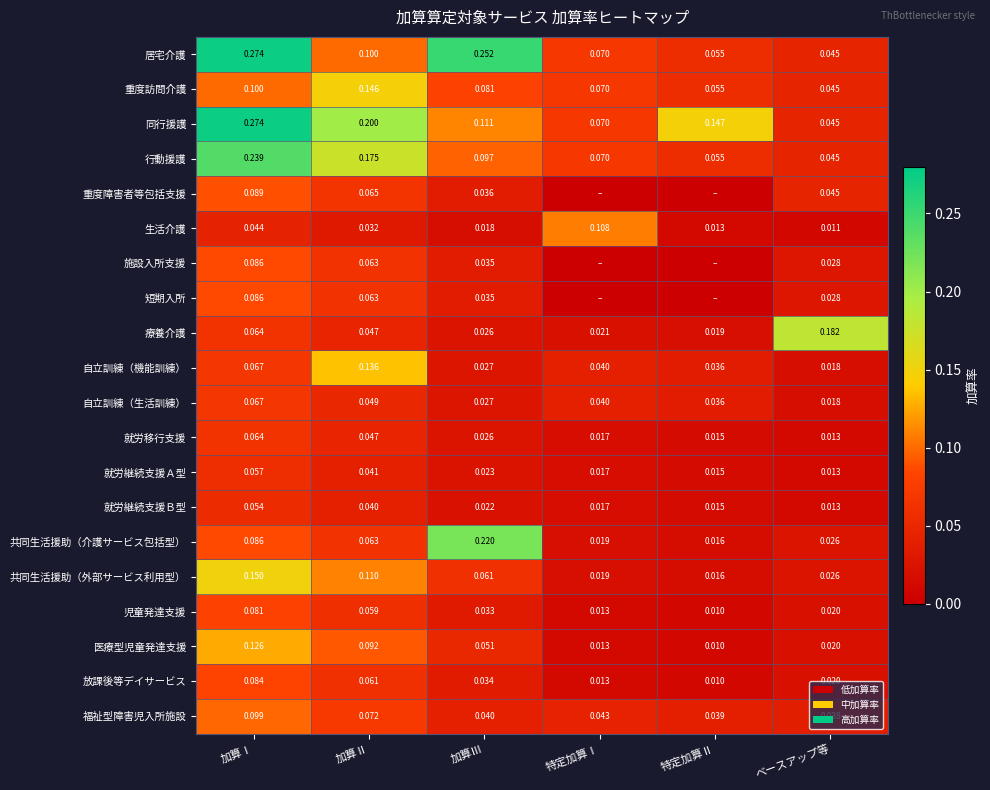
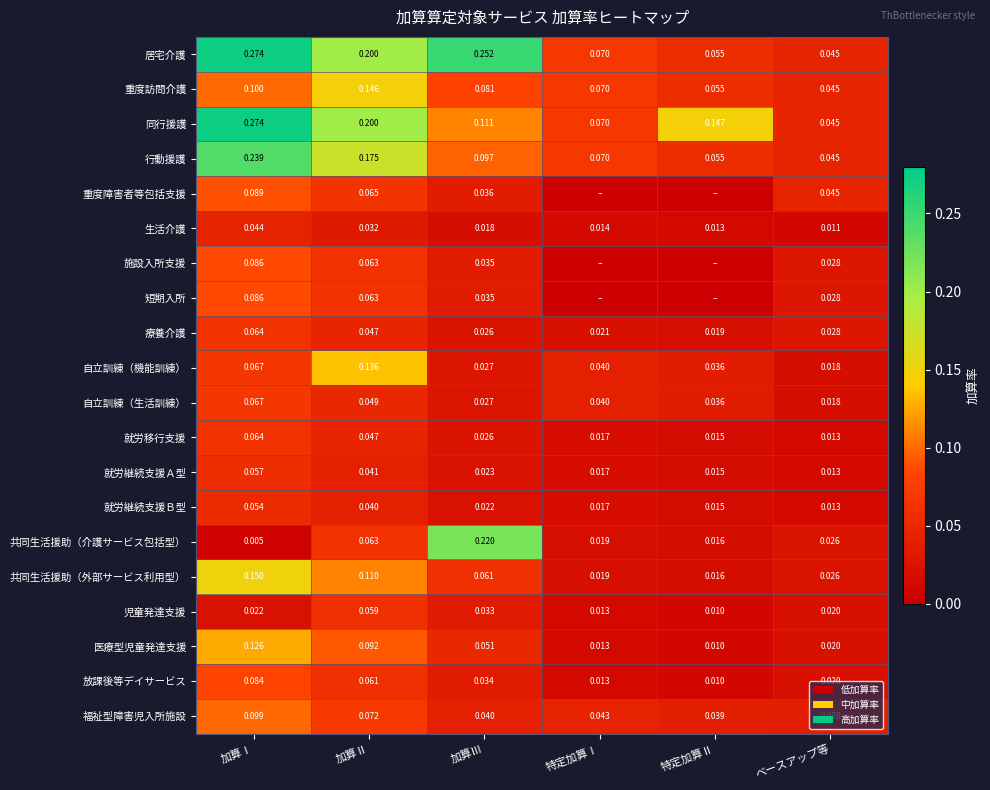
  {
    "居宅介護": {
      "加算Ⅰ": 0.274,
-     "加算Ⅱ": 0.100,
+     "加算Ⅱ": 0.200,
      "加算Ⅲ": 0.252,
      "特定加算Ⅰ": 0.070,
      "特定加算Ⅱ": 0.055,
      "ベースアップ等": 0.045
    },
    "重度訪問介護": {
      "加算Ⅰ": 0.100,
      "加算Ⅱ": 0.146,
      "加算Ⅲ": 0.081,
      "特定加算Ⅰ": 0.070,
      "特定加算Ⅱ": 0.055,
      "ベースアップ等": 0.045
    },
    "同行援護": {
      "加算Ⅰ": 0.274,
      "加算Ⅱ": 0.200,
      "加算Ⅲ": 0.111,
      "特定加算Ⅰ": 0.070,
      "特定加算Ⅱ": 0.147,
      "ベースアップ等": 0.045
    },
    "行動援護": {
      "加算Ⅰ": 0.239,
      "加算Ⅱ": 0.175,
      "加算Ⅲ": 0.097,
      "特定加算Ⅰ": 0.070,
      "特定加算Ⅱ": 0.055,
      "ベースアップ等": 0.045
    },
    "重度障害者等包括支援": {
      "加算Ⅰ": 0.089,
      "加算Ⅱ": 0.065,
      "加算Ⅲ": 0.036,
      "ベースアップ等": 0.045
    },
    "生活介護": {
      "加算Ⅰ": 0.044,
      "加算Ⅱ": 0.032,
      "加算Ⅲ": 0.018,
-     "特定加算Ⅰ": 0.108,
+     "特定加算Ⅰ": 0.014,
      "特定加算Ⅱ": 0.013,
      "ベースアップ等": 0.011
    },
    "施設入所支援": {
      "加算Ⅰ": 0.086,
      "加算Ⅱ": 0.063,
      "加算Ⅲ": 0.035,
      "ベースアップ等": 0.028
    },
    "短期入所": {
      "加算Ⅰ": 0.086,
      "加算Ⅱ": 0.063,
      "加算Ⅲ": 0.035,
      "ベースアップ等": 0.028
    },
    "療養介護": {
      "加算Ⅰ": 0.064,
      "加算Ⅱ": 0.047,
      "加算Ⅲ": 0.026,
      "特定加算Ⅰ": 0.021,
      "特定加算Ⅱ": 0.019,
-     "ベースアップ等": 0.182
+     "ベースアップ等": 0.028
    },
    "自立訓練（機能訓練）": {
      "加算Ⅰ": 0.067,
      "加算Ⅱ": 0.136,
      "加算Ⅲ": 0.027,
      "特定加算Ⅰ": 0.040,
      "特定加算Ⅱ": 0.036,
      "ベースアップ等": 0.018
    },
    "自立訓練（生活訓練）": {
      "加算Ⅰ": 0.067,
      "加算Ⅱ": 0.049,
      "加算Ⅲ": 0.027,
      "特定加算Ⅰ": 0.040,
      "特定加算Ⅱ": 0.036,
      "ベースアップ等": 0.018
    },
    "就労移行支援": {
      "加算Ⅰ": 0.064,
      "加算Ⅱ": 0.047,
      "加算Ⅲ": 0.026,
      "特定加算Ⅰ": 0.017,
      "特定加算Ⅱ": 0.015,
      "ベースアップ等": 0.013
    },
    "就労継続支援Ａ型": {
      "加算Ⅰ": 0.057,
      "加算Ⅱ": 0.041,
      "加算Ⅲ": 0.023,
      "特定加算Ⅰ": 0.017,
      "特定加算Ⅱ": 0.015,
      "ベースアップ等": 0.013
    },
    "就労継続支援Ｂ型": {
      "加算Ⅰ": 0.054,
      "加算Ⅱ": 0.040,
      "加算Ⅲ": 0.022,
      "特定加算Ⅰ": 0.017,
      "特定加算Ⅱ": 0.015,
      "ベースアップ等": 0.013
    },
    "共同生活援助（介護サービス包括型）": {
-     "加算Ⅰ": 0.086,
+     "加算Ⅰ": 0.005,
      "加算Ⅱ": 0.063,
      "加算Ⅲ": 0.220,
      "特定加算Ⅰ": 0.019,
      "特定加算Ⅱ": 0.016,
      "ベースアップ等": 0.026
    },
    "共同生活援助（外部サービス利用型）": {
      "加算Ⅰ": 0.150,
      "加算Ⅱ": 0.110,
      "加算Ⅲ": 0.061,
      "特定加算Ⅰ": 0.019,
      "特定加算Ⅱ": 0.016,
      "ベースアップ等": 0.026
    },
    "児童発達支援": {
-     "加算Ⅰ": 0.081,
+     "加算Ⅰ": 0.022,
      "加算Ⅱ": 0.059,
      "加算Ⅲ": 0.033,
      "特定加算Ⅰ": 0.013,
      "特定加算Ⅱ": 0.010,
      "ベースアップ等": 0.020
    },
    "医療型児童発達支援": {
      "加算Ⅰ": 0.126,
      "加算Ⅱ": 0.092,
      "加算Ⅲ": 0.051,
      "特定加算Ⅰ": 0.013,
      "特定加算Ⅱ": 0.010,
      "ベースアップ等": 0.020
    },
    "放課後等デイサービス": {
      "加算Ⅰ": 0.084,
      "加算Ⅱ": 0.061,
      "加算Ⅲ": 0.034,
      "特定加算Ⅰ": 0.013,
      "特定加算Ⅱ": 0.010
    },
    "福祉型障害児入所施設": {
      "加算Ⅰ": 0.099,
      "加算Ⅱ": 0.072,
      "加算Ⅲ": 0.040,
      "特定加算Ⅰ": 0.043,
      "特定加算Ⅱ": 0.039
    }
  }
